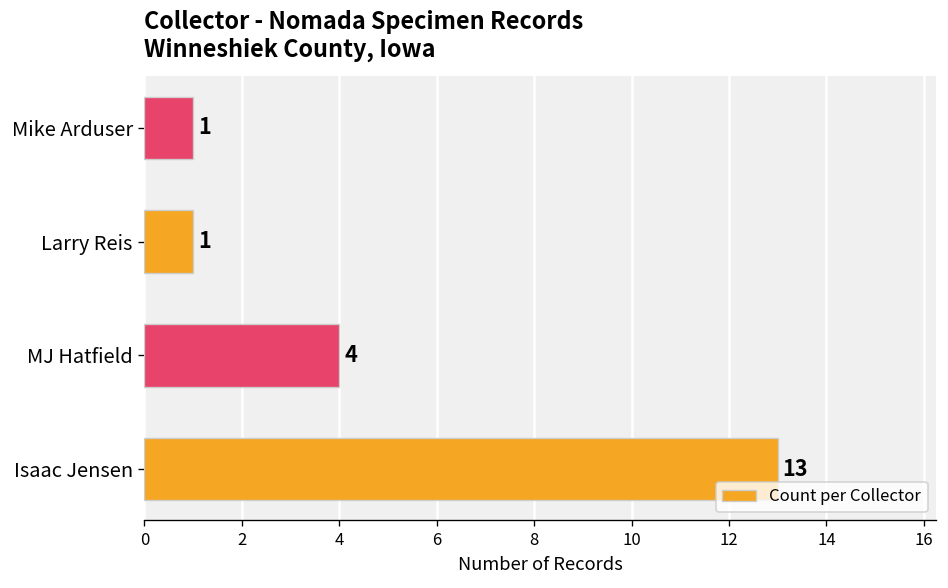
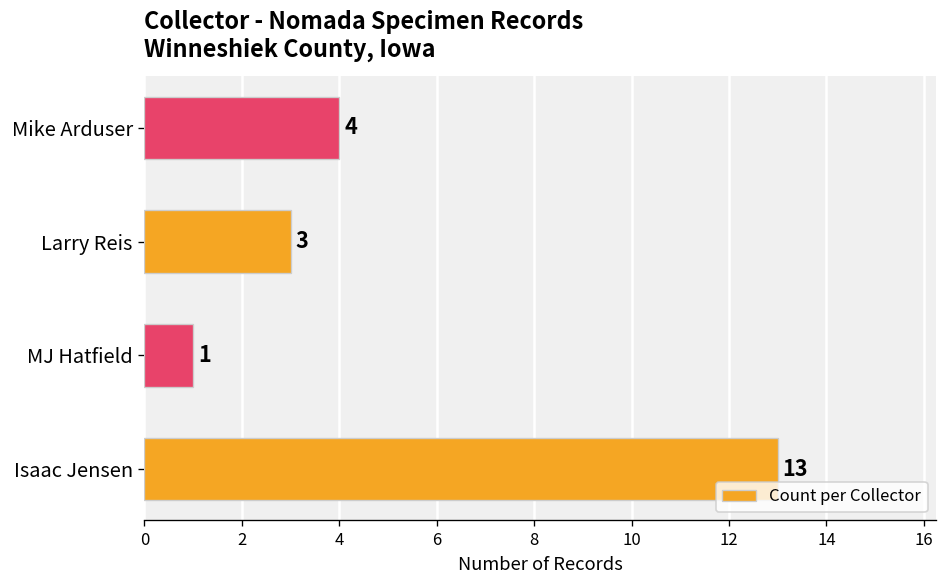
  {
-   "Mike Arduser": 1,
-   "Larry Reis": 1,
-   "MJ Hatfield": 4,
+   "Mike Arduser": 4,
+   "Larry Reis": 3,
+   "MJ Hatfield": 1,
    "Isaac Jensen": 13
  }
